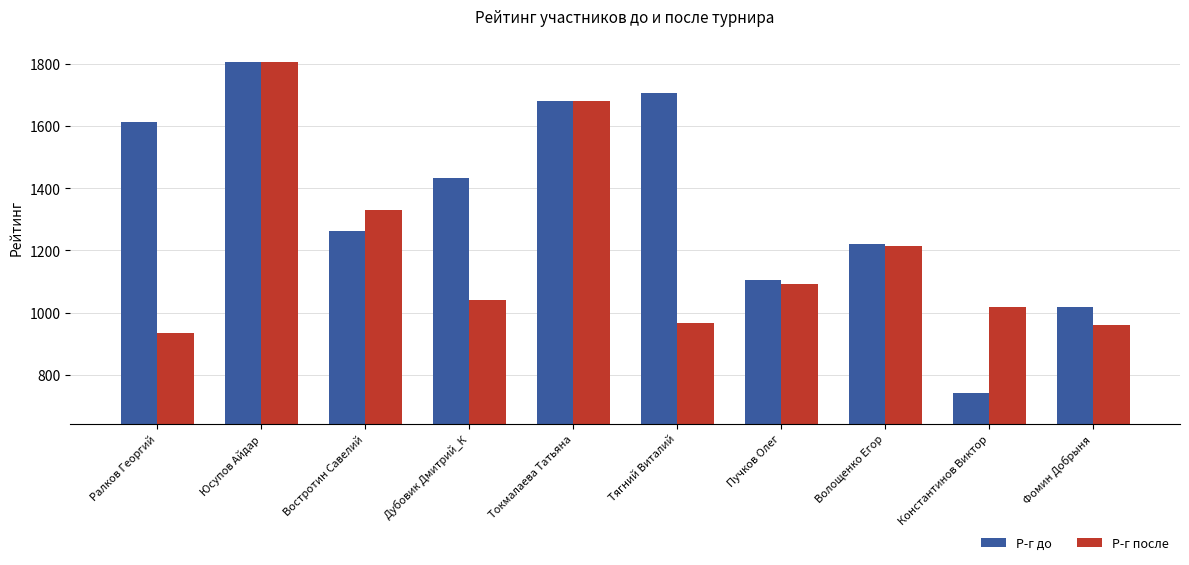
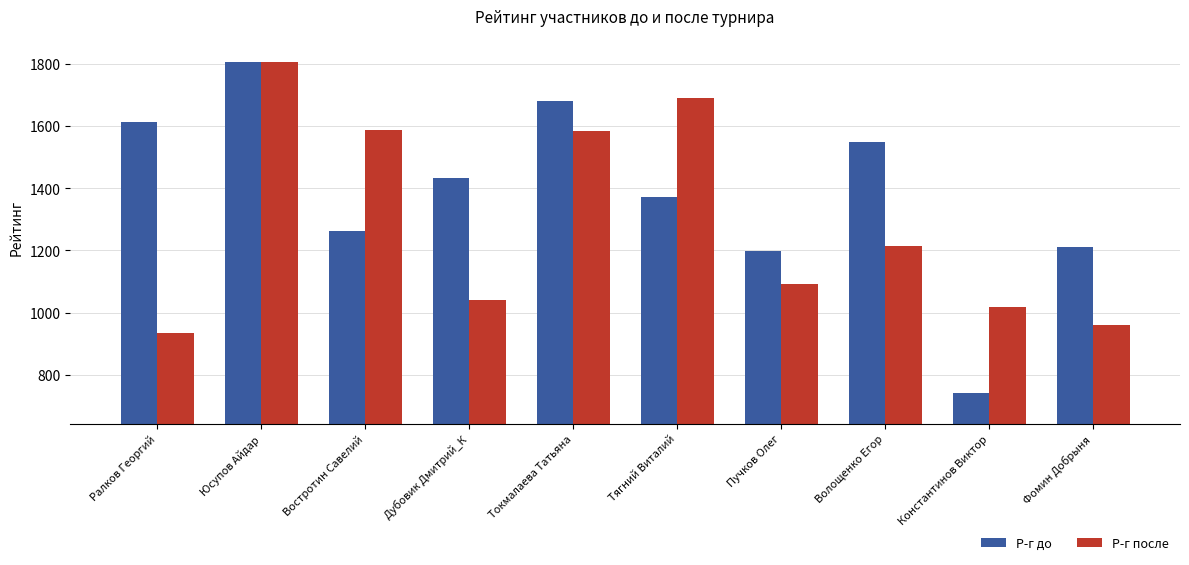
  {
    "Р-г до": {
      "Ралков Георгий": 1610,
      "Юсупов Айдар": 1810,
      "Востротин Савелий": 1260,
      "Дубовик Дмитрий_К": 1430,
      "Токмалаева Татьяна": 1680,
-     "Тягний Виталий": 1710,
-     "Пучков Олег": 1100,
-     "Волощенко Егор": 1220,
+     "Тягний Виталий": 1370,
+     "Пучков Олег": 1200,
+     "Волощенко Егор": 1550,
      "Константинов Виктор": 740,
-     "Фомин Добрыня": 1020
+     "Фомин Добрыня": 1210
    },
    "Р-г после": {
      "Ралков Георгий": 930,
      "Юсупов Айдар": 1810,
-     "Востротин Савелий": 1330,
+     "Востротин Савелий": 1590,
      "Дубовик Дмитрий_К": 1040,
-     "Токмалаева Татьяна": 1680,
-     "Тягний Виталий": 970,
+     "Токмалаева Татьяна": 1590,
+     "Тягний Виталий": 1690,
      "Пучков Олег": 1090,
      "Волощенко Егор": 1210,
      "Константинов Виктор": 1020,
      "Фомин Добрыня": 960
    }
  }
